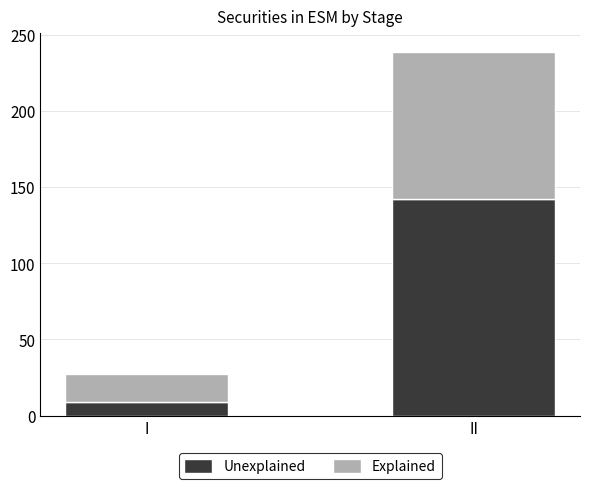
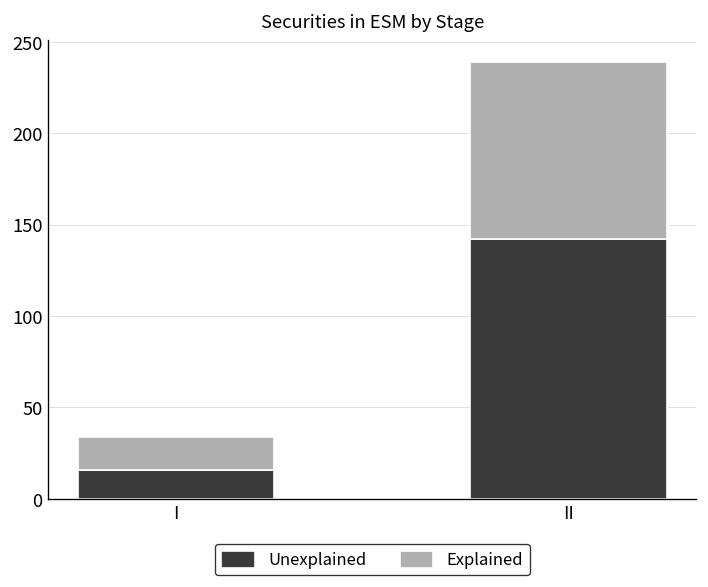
  {
    "Unexplained": {
-     "I": 9,
+     "I": 16,
      "II": 142
    },
    "Explained": {
      "I": 18,
      "II": 97
    }
  }
